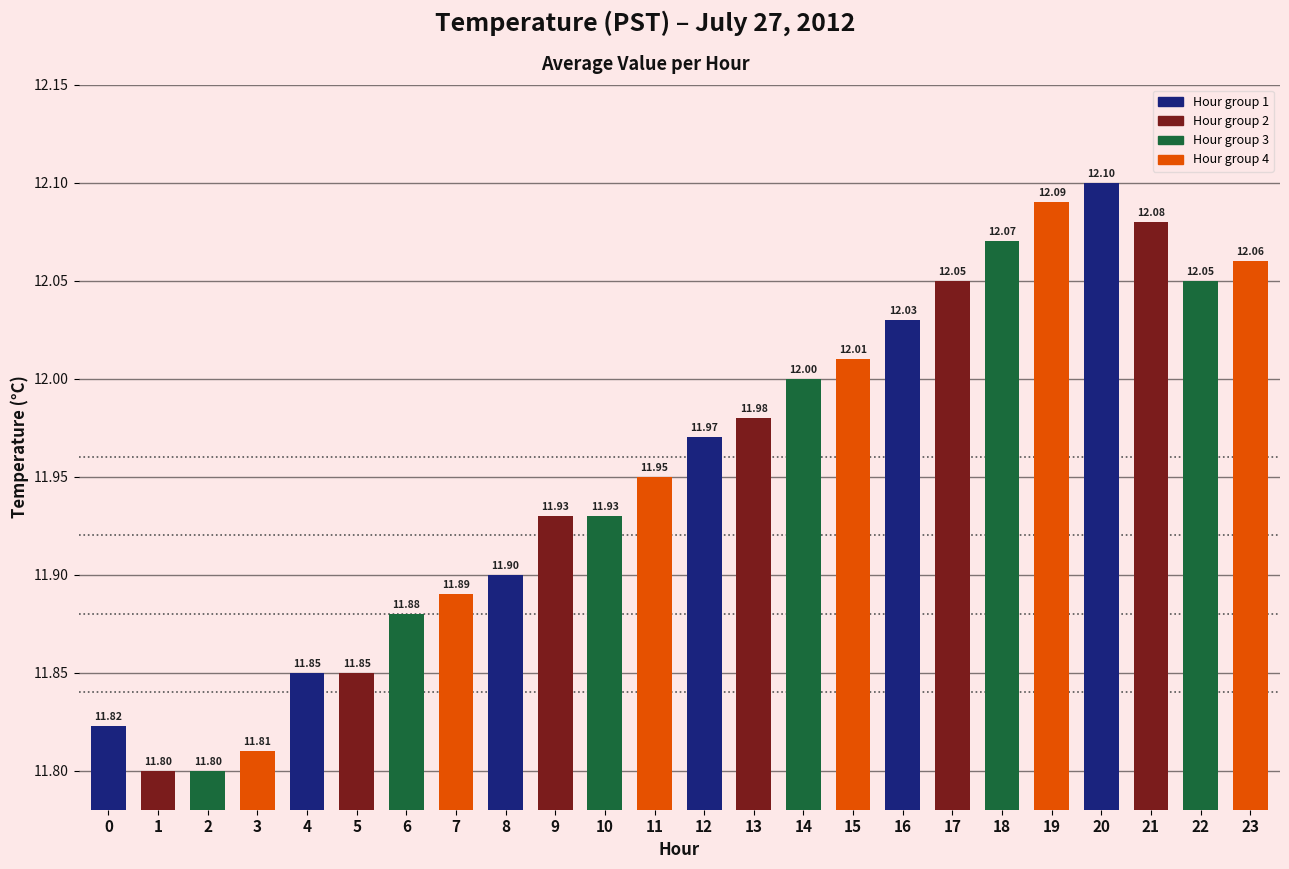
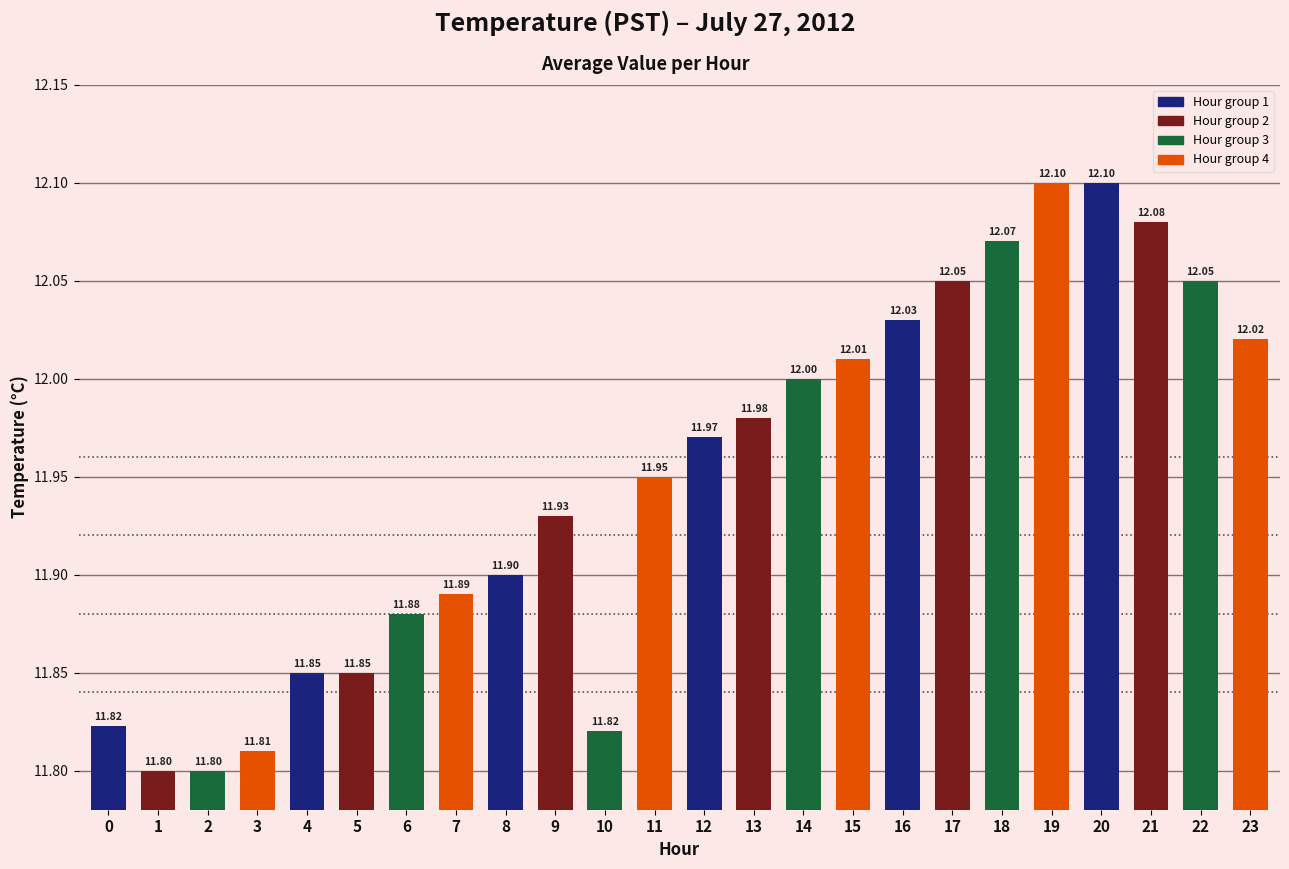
  {
    "0": 11.82,
    "1": 11.80,
    "2": 11.80,
    "3": 11.81,
    "4": 11.85,
    "5": 11.85,
    "6": 11.88,
    "7": 11.89,
    "8": 11.90,
    "9": 11.93,
-   "10": 11.93,
+   "10": 11.82,
    "11": 11.95,
    "12": 11.97,
    "13": 11.98,
    "14": 12.00,
    "15": 12.01,
    "16": 12.03,
    "17": 12.05,
    "18": 12.07,
-   "19": 12.09,
+   "19": 12.10,
    "20": 12.10,
    "21": 12.08,
    "22": 12.05,
-   "23": 12.06
+   "23": 12.02
  }
